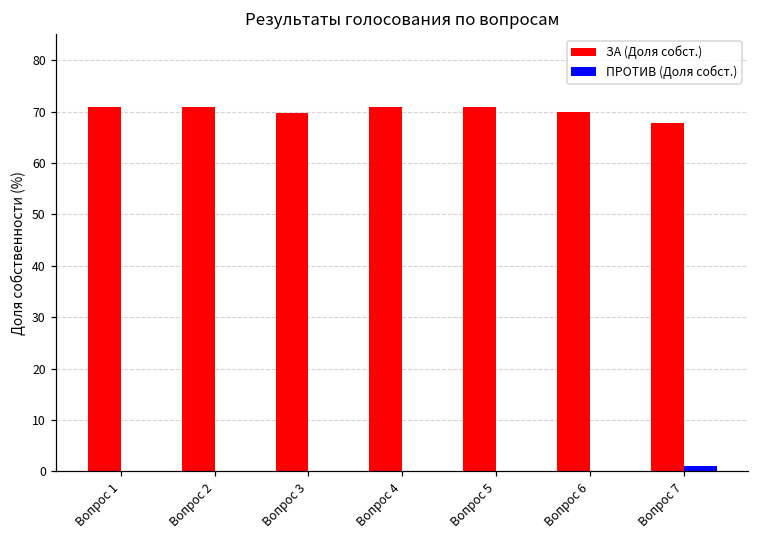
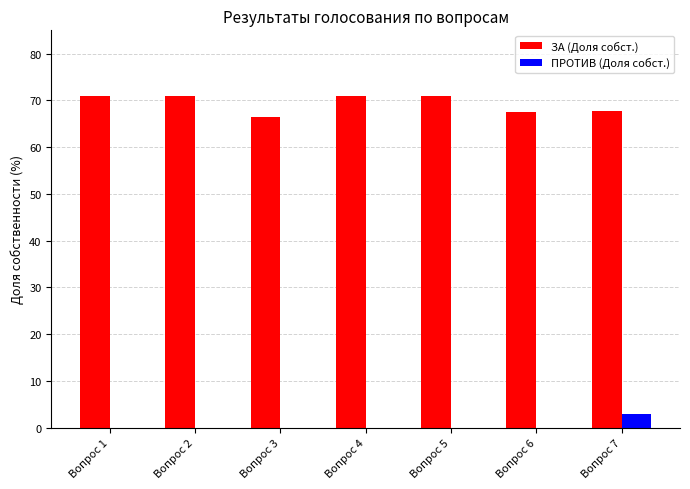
  {
    "ЗА (Доля собст.)": {
      "Вопрос 1": 71,
      "Вопрос 2": 71,
-     "Вопрос 3": 70,
+     "Вопрос 3": 67,
      "Вопрос 4": 71,
      "Вопрос 5": 71,
-     "Вопрос 6": 70,
+     "Вопрос 6": 68,
      "Вопрос 7": 68
    },
    "ПРОТИВ (Доля собст.)": {
      "Вопрос 1": 0,
      "Вопрос 2": 0,
      "Вопрос 3": 0,
      "Вопрос 4": 0,
      "Вопрос 5": 0,
      "Вопрос 6": 0,
-     "Вопрос 7": 1
+     "Вопрос 7": 3
    }
  }
